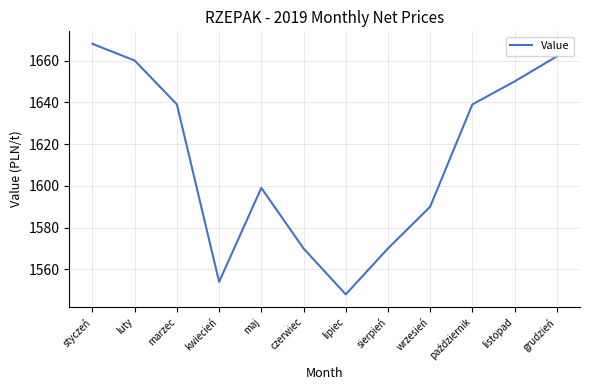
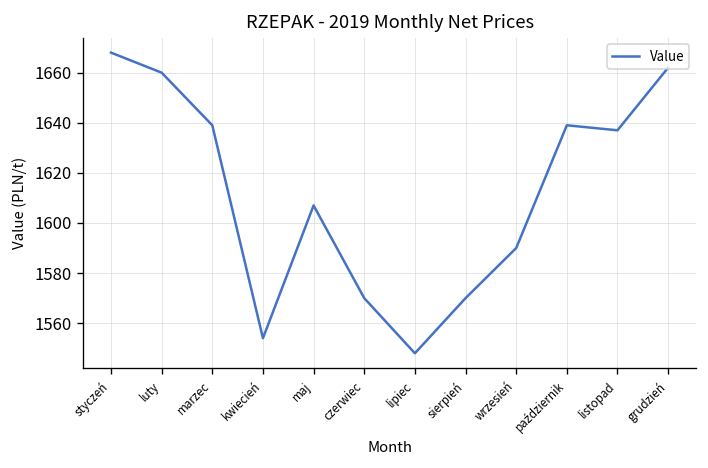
  {
    "styczeń": 1668,
    "luty": 1660,
    "marzec": 1639,
    "kwiecień": 1554,
-   "maj": 1599,
+   "maj": 1607,
    "czerwiec": 1570,
    "lipiec": 1548,
    "sierpień": 1570,
    "wrzesień": 1590,
    "październik": 1639,
-   "listopad": 1650,
+   "listopad": 1637,
    "grudzień": 1662
  }
